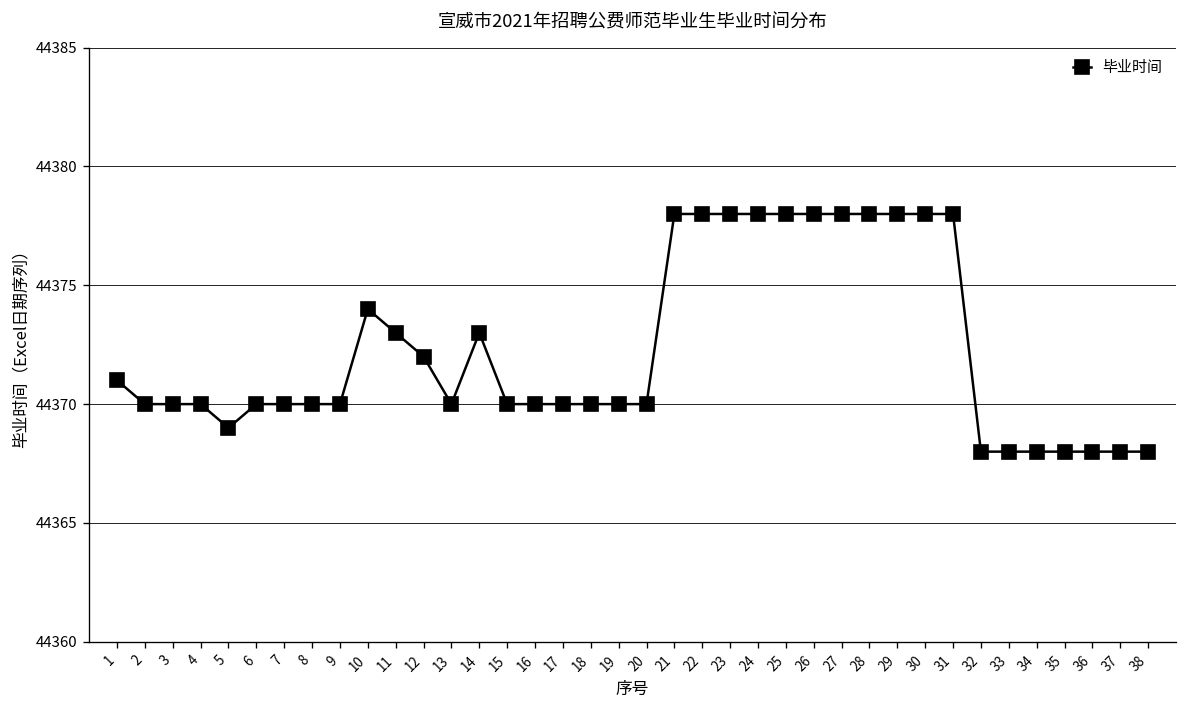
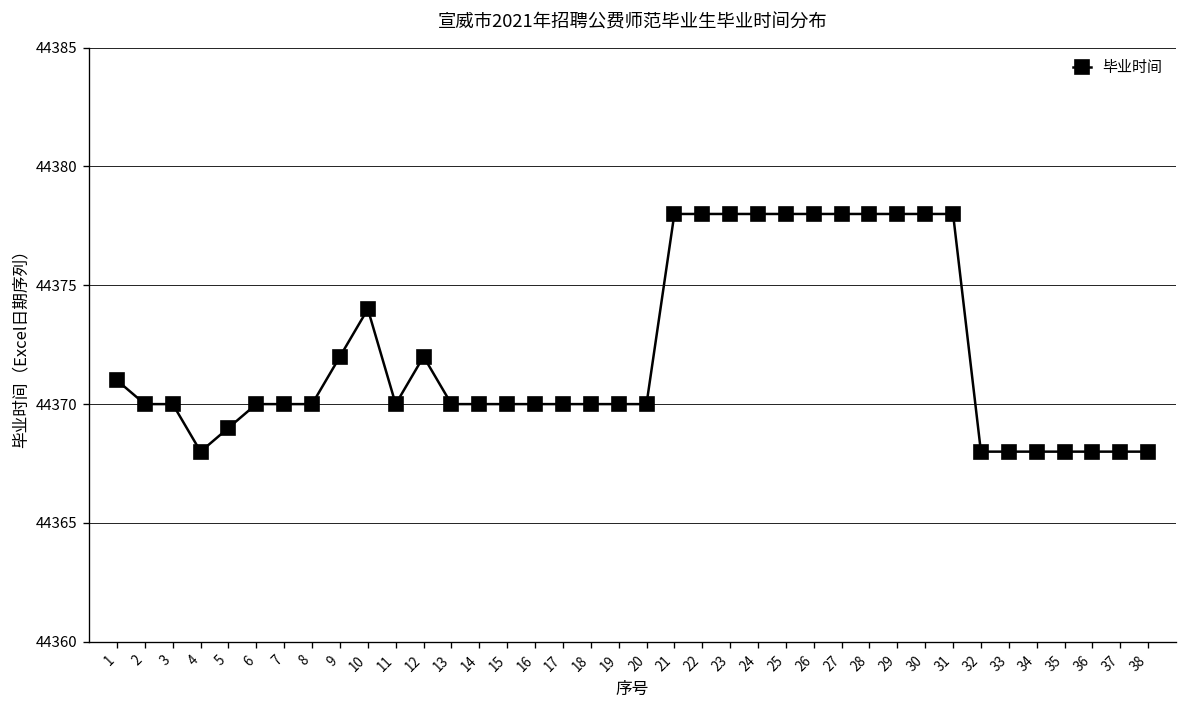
  {
    "1": 44371,
    "2": 44370,
    "3": 44370,
-   "4": 44370,
+   "4": 44368,
    "5": 44369,
    "6": 44370,
    "7": 44370,
    "8": 44370,
-   "9": 44370,
+   "9": 44372,
    "10": 44374,
-   "11": 44373,
+   "11": 44370,
    "12": 44372,
    "13": 44370,
-   "14": 44373,
+   "14": 44370,
    "15": 44370,
    "16": 44370,
    "17": 44370,
    "18": 44370,
    "19": 44370,
    "20": 44370,
    "21": 44378,
    "22": 44378,
    "23": 44378,
    "24": 44378,
    "25": 44378,
    "26": 44378,
    "27": 44378,
    "28": 44378,
    "29": 44378,
    "30": 44378,
    "31": 44378,
    "32": 44368,
    "33": 44368,
    "34": 44368,
    "35": 44368,
    "36": 44368,
    "37": 44368,
    "38": 44368
  }
